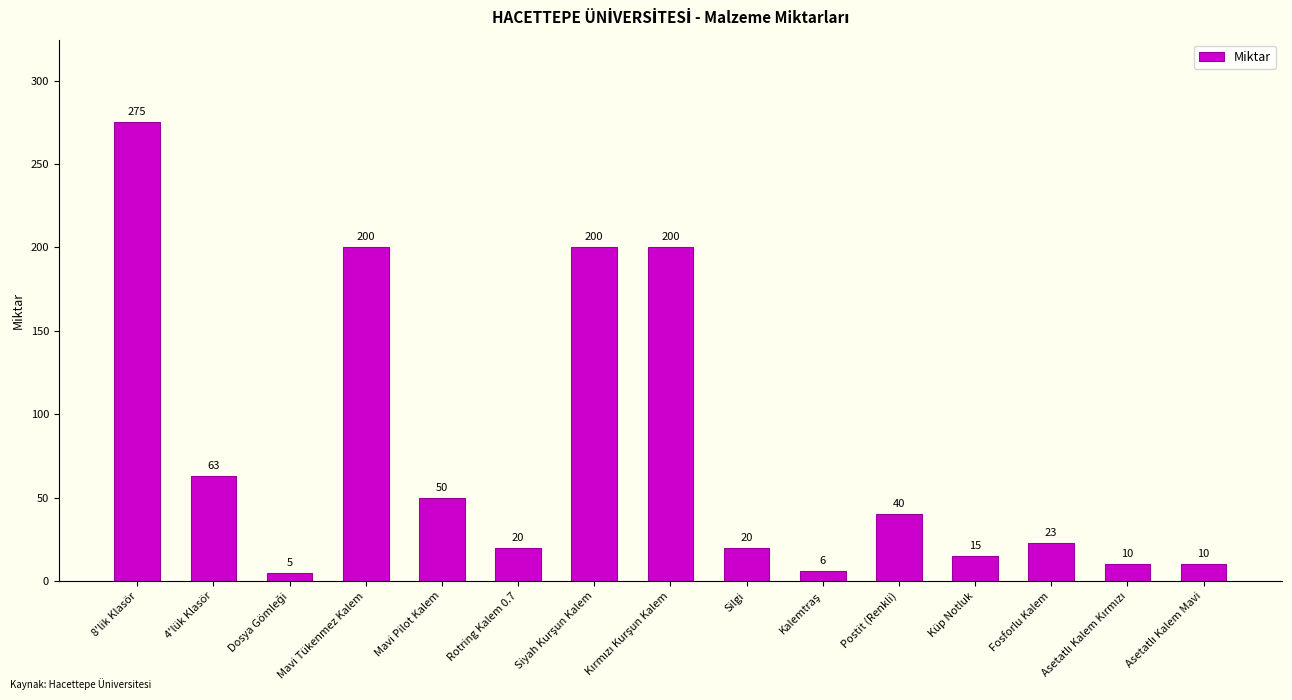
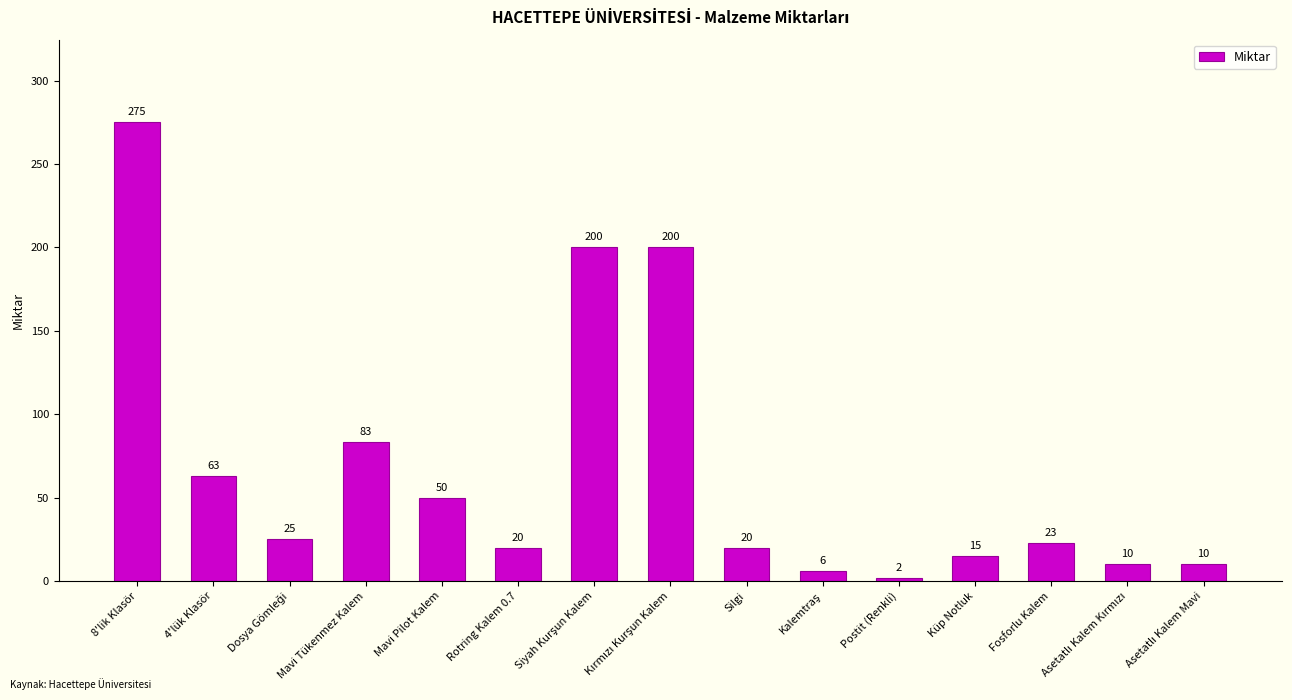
  {
    "8'lik Klasör": 275,
    "4'lük Klasör": 63,
-   "Dosya Gömleği": 5,
-   "Mavi Tükenmez Kalem": 200,
+   "Dosya Gömleği": 25,
+   "Mavi Tükenmez Kalem": 83,
    "Mavi Pilot Kalem": 50,
    "Rotring Kalem 0.7": 20,
    "Siyah Kurşun Kalem": 200,
    "Kırmızı Kurşun Kalem": 200,
    "Silgi": 20,
    "Kalemtraş": 6,
-   "Postit (Renkli)": 40,
+   "Postit (Renkli)": 2,
    "Küp Notluk": 15,
    "Fosforlu Kalem": 23,
    "Asetatlı Kalem Kırmızı": 10,
    "Asetatlı Kalem Mavi": 10
  }
